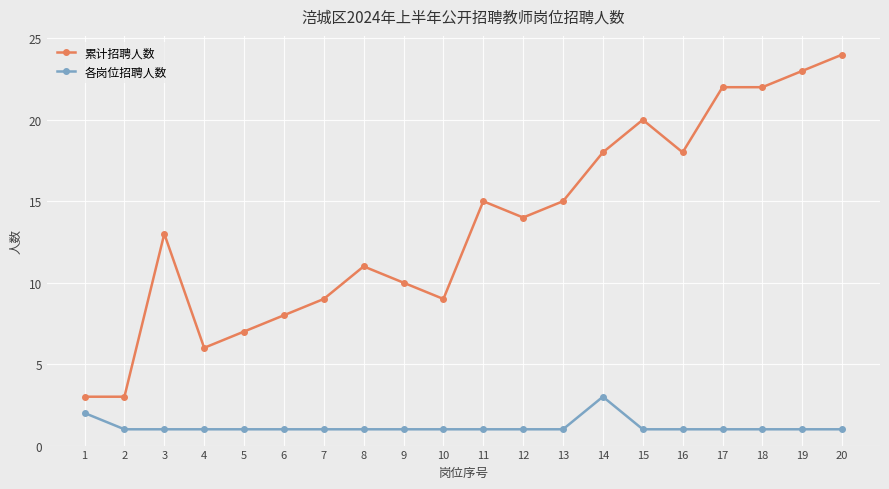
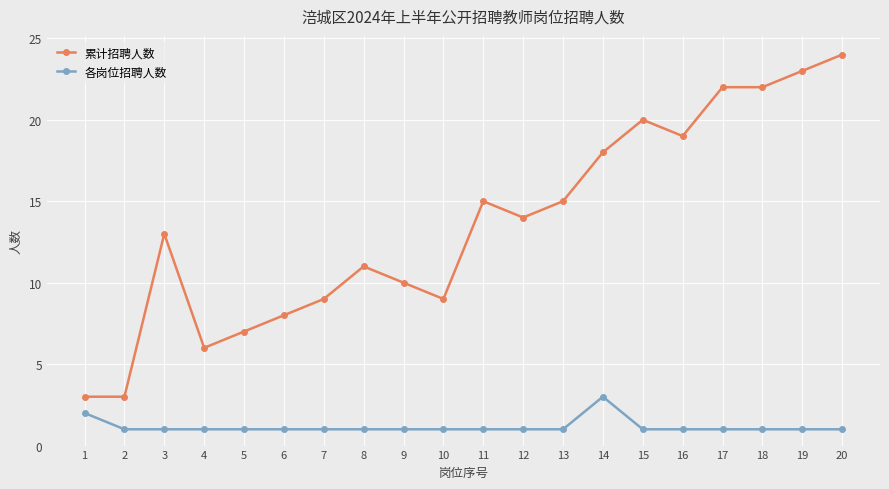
  {
    "累计招聘人数": {
      "1": 3,
      "2": 3,
      "3": 13,
      "4": 6,
      "5": 7,
      "6": 8,
      "7": 9,
      "8": 11,
      "9": 10,
      "10": 9,
      "11": 15,
      "12": 14,
      "13": 15,
      "14": 18,
      "15": 20,
-     "16": 18,
+     "16": 19,
      "17": 22,
      "18": 22,
      "19": 23,
      "20": 24
    },
    "各岗位招聘人数": {
      "1": 2,
      "2": 1,
      "3": 1,
      "4": 1,
      "5": 1,
      "6": 1,
      "7": 1,
      "8": 1,
      "9": 1,
      "10": 1,
      "11": 1,
      "12": 1,
      "13": 1,
      "14": 3,
      "15": 1,
      "16": 1,
      "17": 1,
      "18": 1,
      "19": 1,
      "20": 1
    }
  }
